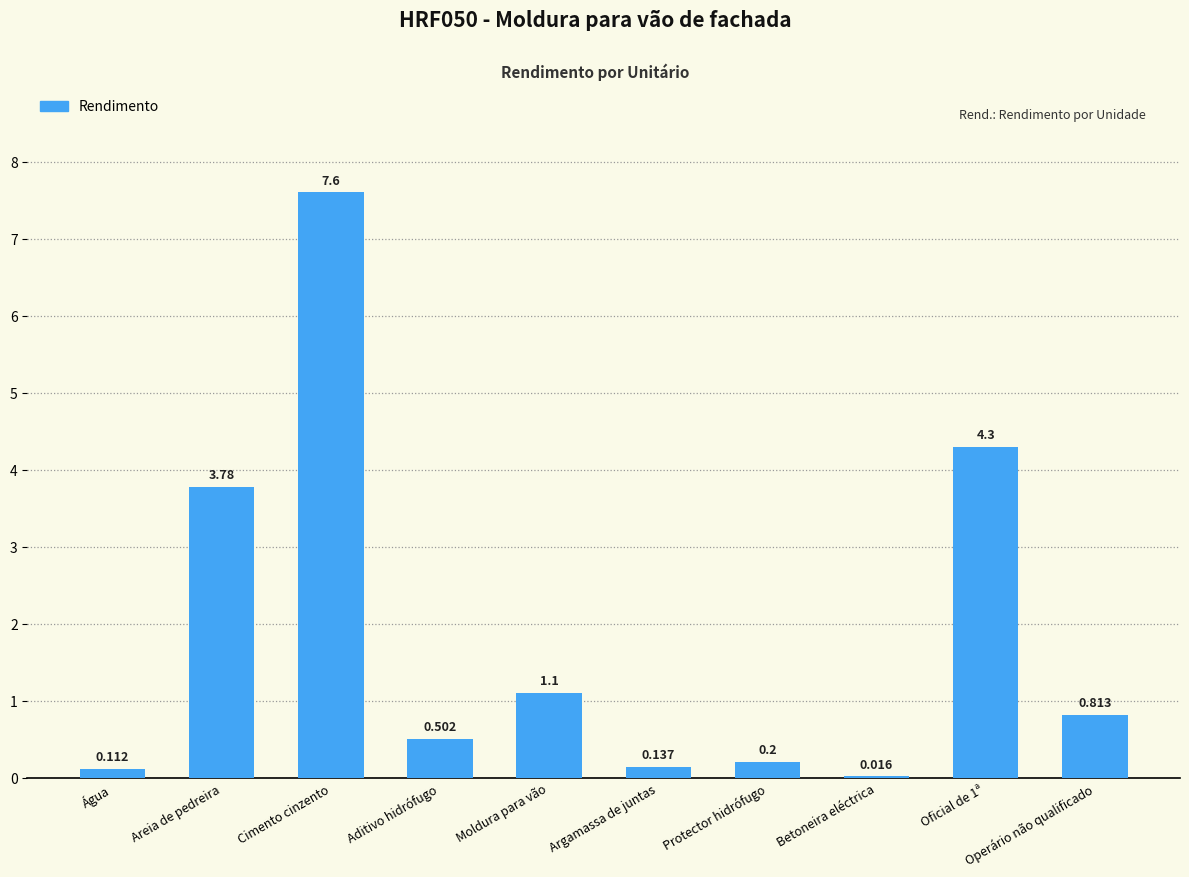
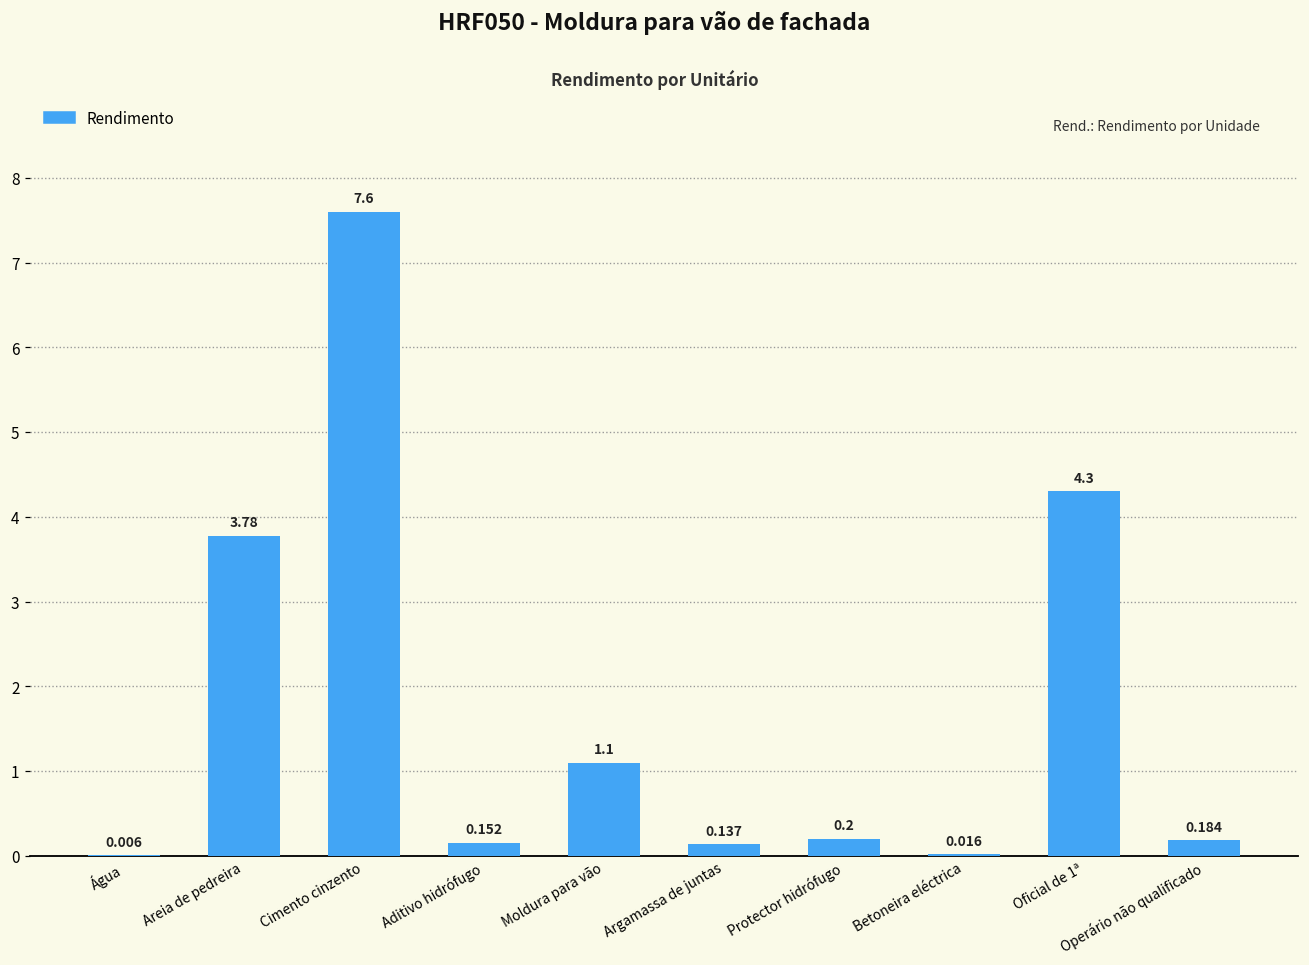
  {
-   "Água": 0.112,
+   "Água": 0.006,
    "Areia de pedreira": 3.78,
    "Cimento cinzento": 7.6,
-   "Aditivo hidrófugo": 0.502,
+   "Aditivo hidrófugo": 0.152,
    "Moldura para vão": 1.1,
    "Argamassa de juntas": 0.137,
    "Protector hidrófugo": 0.2,
    "Betoneira eléctrica": 0.016,
    "Oficial de 1ª": 4.3,
-   "Operário não qualificado": 0.813
+   "Operário não qualificado": 0.184
  }
